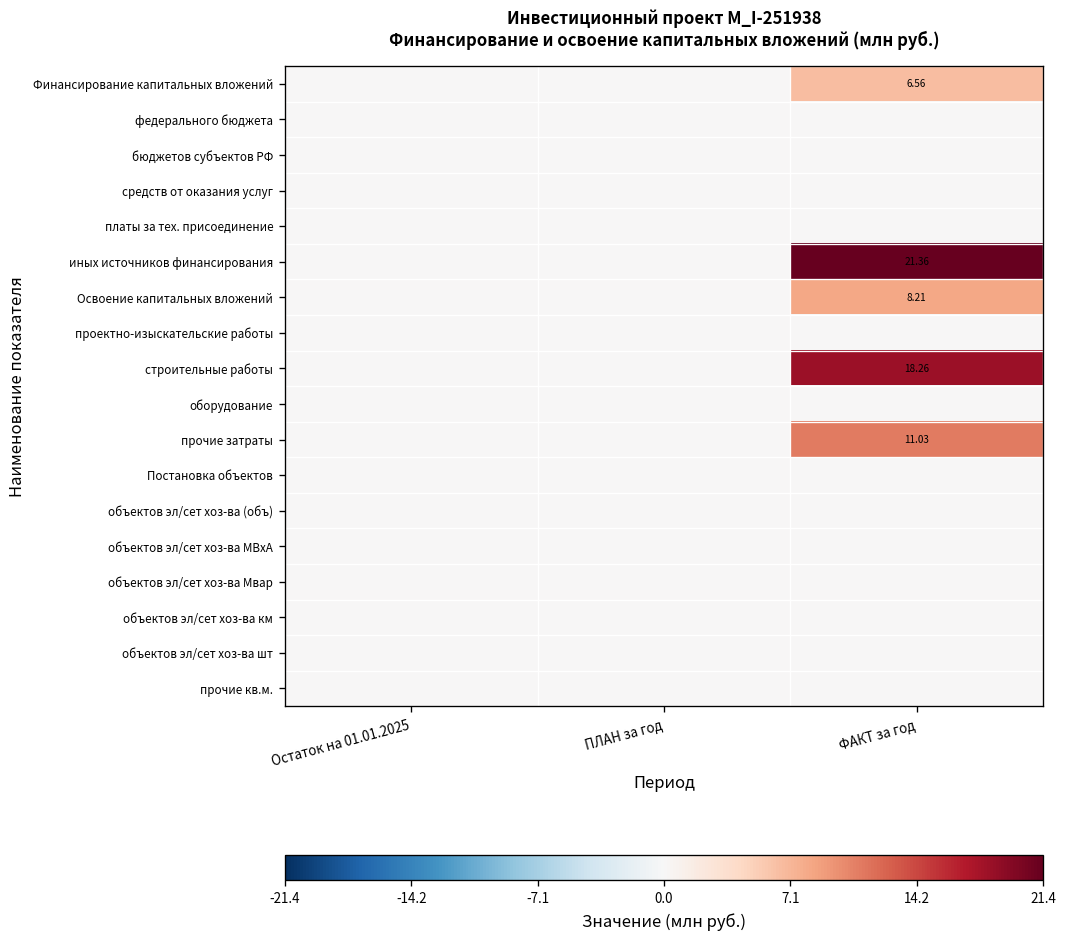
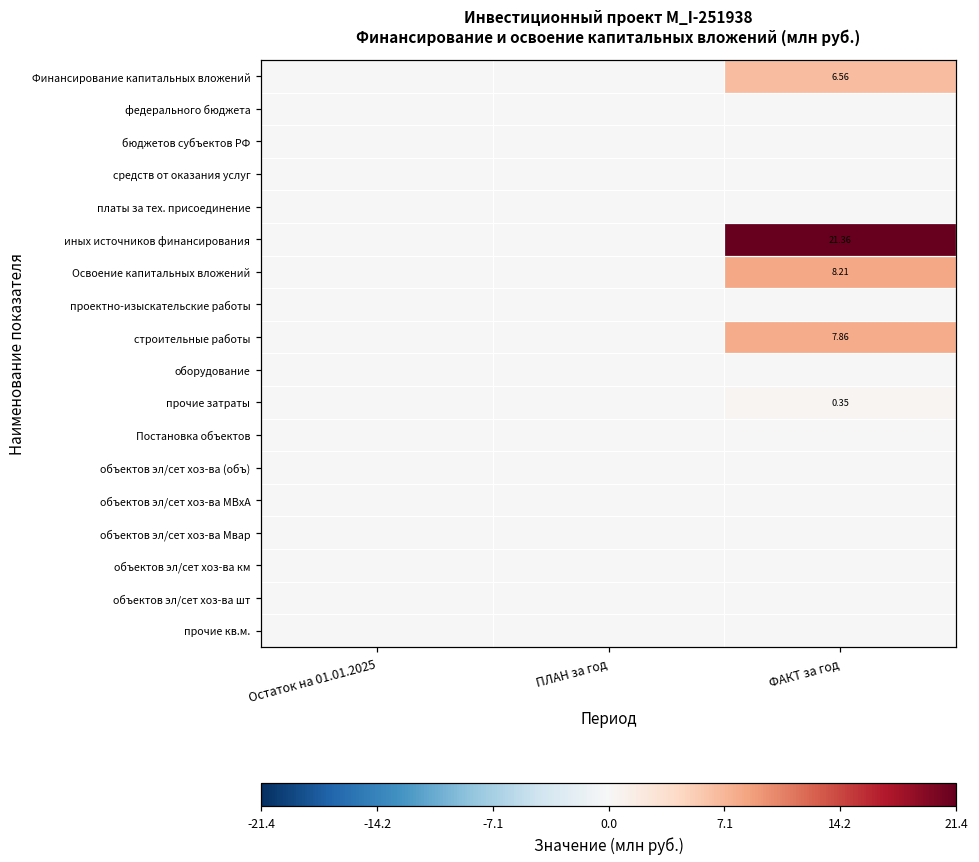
  {
    "Финансирование капитальных вложений": {
      "ФАКТ за год": 6.56
    },
    "иных источников финансирования": {
      "ФАКТ за год": 21.36
    },
    "Освоение капитальных вложений": {
      "ФАКТ за год": 8.21
    },
    "строительные работы": {
-     "ФАКТ за год": 18.26
+     "ФАКТ за год": 7.86
    },
    "прочие затраты": {
-     "ФАКТ за год": 11.03
+     "ФАКТ за год": 0.35
    }
  }
